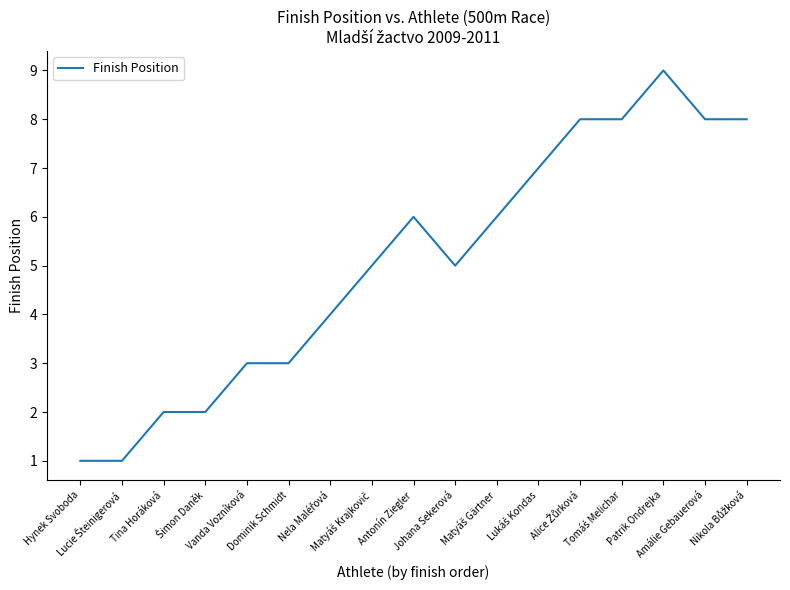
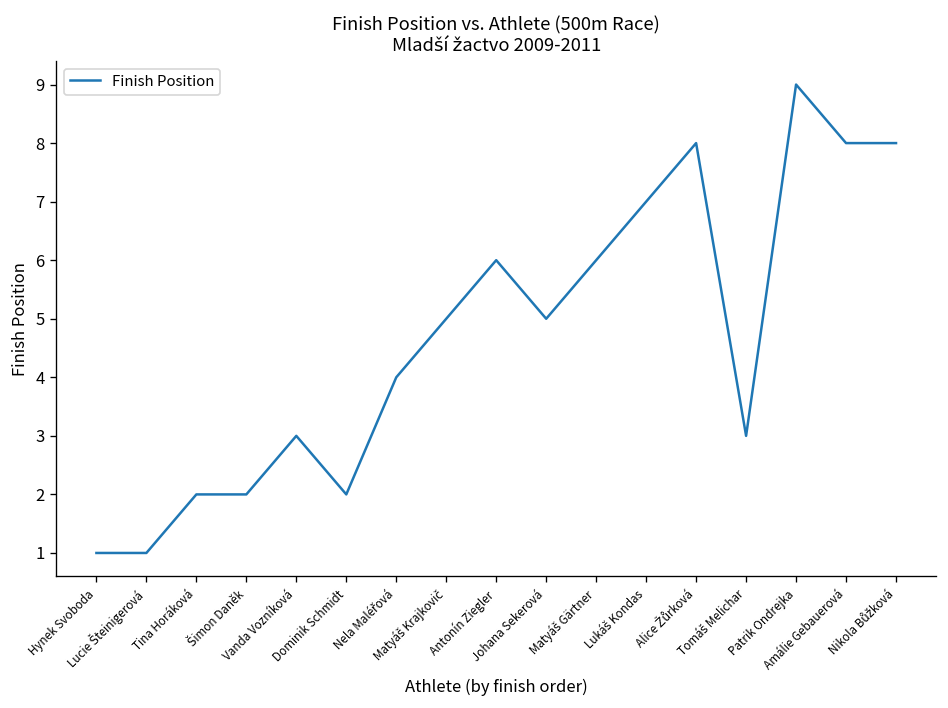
  {
    "Hynek Svoboda": 1,
    "Lucie Šteinigerová": 1,
    "Tina Horáková": 2,
    "Šimon Daněk": 2,
    "Vanda Vozníková": 3,
-   "Dominik Schmidt": 3,
+   "Dominik Schmidt": 2,
    "Nela Maléřová": 4,
    "Matyáš Krajkovič": 5,
    "Antonín Ziegler": 6,
    "Johana Sekerová": 5,
    "Matyáš Gärtner": 6,
    "Lukáš Kondas": 7,
    "Alice Žůrková": 8,
-   "Tomáš Melichar": 8,
+   "Tomáš Melichar": 3,
    "Patrik Ondrejka": 9,
    "Amálie Gebauerová": 8,
    "Nikola Bůžková": 8
  }
